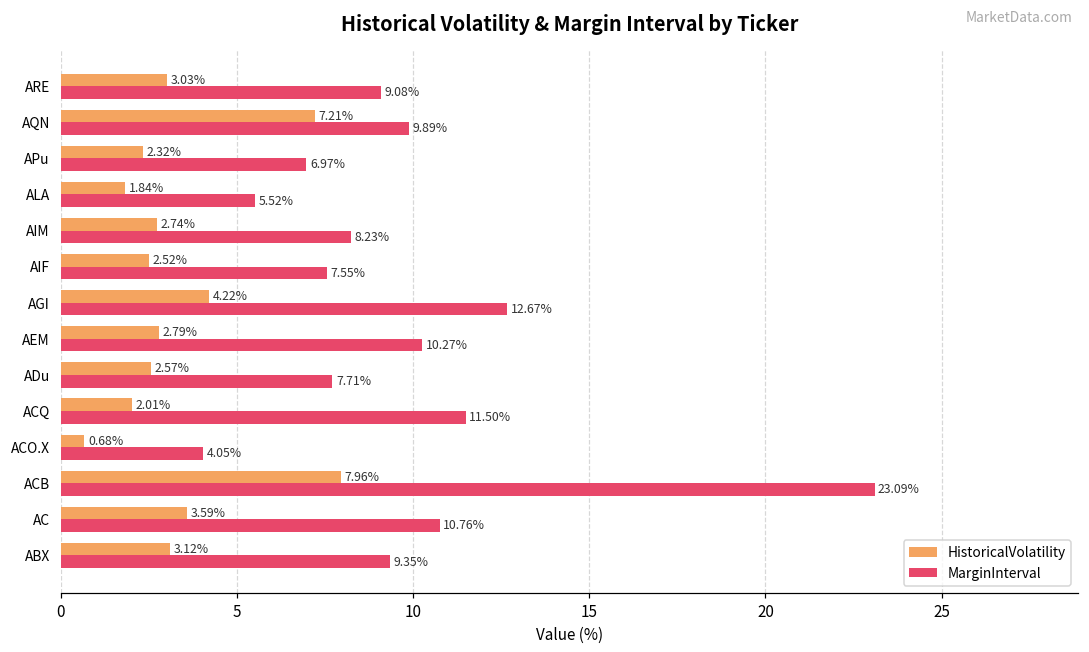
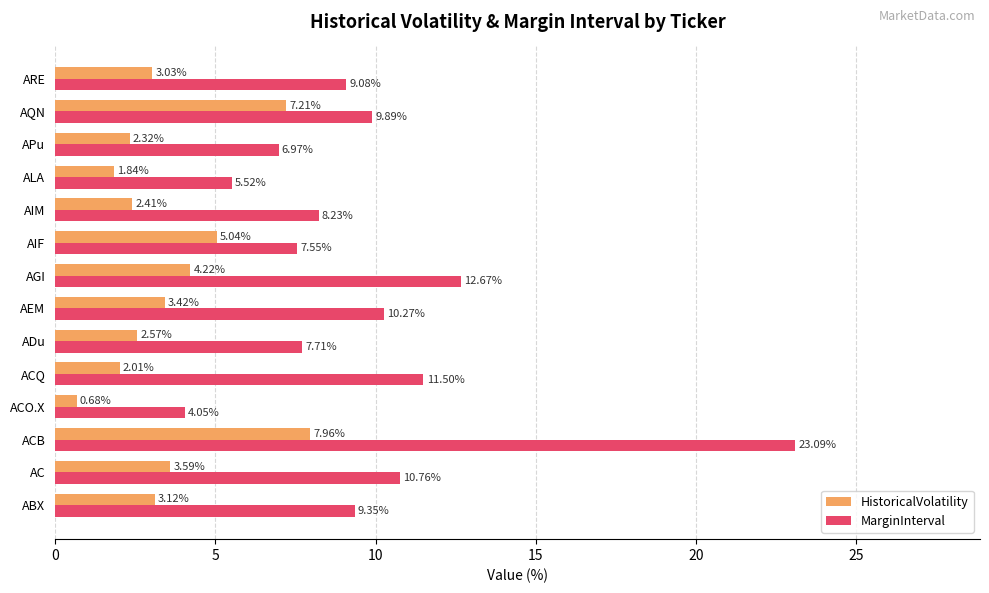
  {
    "HistoricalVolatility": {
      "ARE": "3.03%",
      "AQN": "7.21%",
      "APu": "2.32%",
      "ALA": "1.84%",
-     "AIM": "2.74%",
-     "AIF": "2.52%",
+     "AIM": "2.41%",
+     "AIF": "5.04%",
      "AGI": "4.22%",
-     "AEM": "2.79%",
+     "AEM": "3.42%",
      "ADu": "2.57%",
      "ACQ": "2.01%",
      "ACO.X": "0.68%",
      "ACB": "7.96%",
      "AC": "3.59%",
      "ABX": "3.12%"
    },
    "MarginInterval": {
      "ARE": "9.08%",
      "AQN": "9.89%",
      "APu": "6.97%",
      "ALA": "5.52%",
      "AIM": "8.23%",
      "AIF": "7.55%",
      "AGI": "12.67%",
      "AEM": "10.27%",
      "ADu": "7.71%",
      "ACQ": "11.50%",
      "ACO.X": "4.05%",
      "ACB": "23.09%",
      "AC": "10.76%",
      "ABX": "9.35%"
    }
  }
